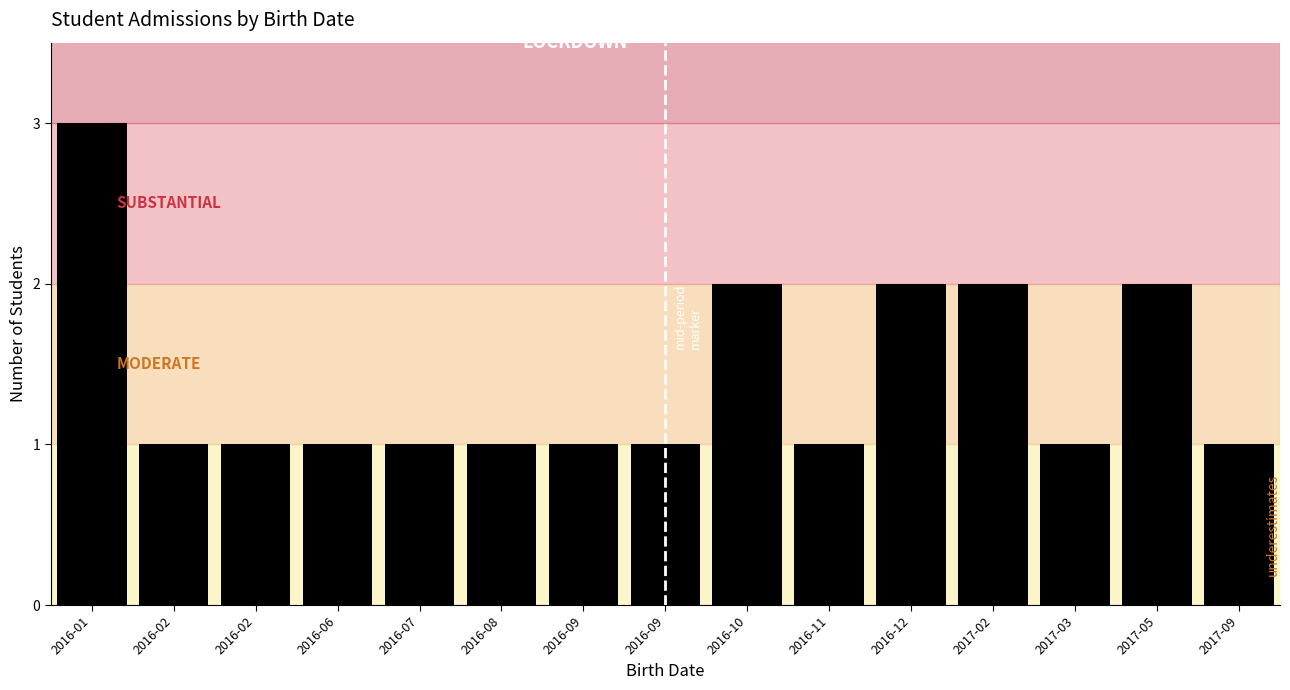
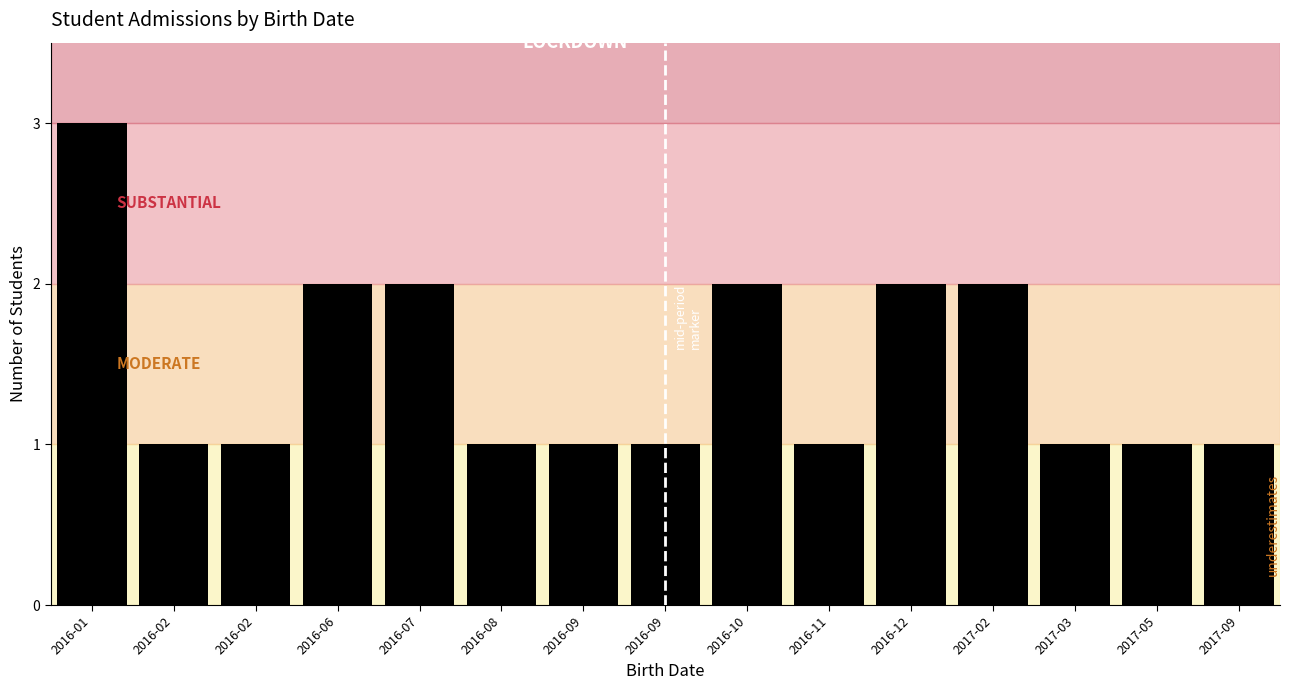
  {
    "2016-01": 3,
-   "2016-06": 1,
-   "2016-07": 1,
+   "2016-06": 2,
+   "2016-07": 2,
    "2016-08": 1,
    "2016-10": 2,
    "2016-11": 1,
    "2016-12": 2,
    "2017-02": 2,
    "2017-03": 1,
-   "2017-05": 2,
+   "2017-05": 1,
    "2017-09": 1
  }
